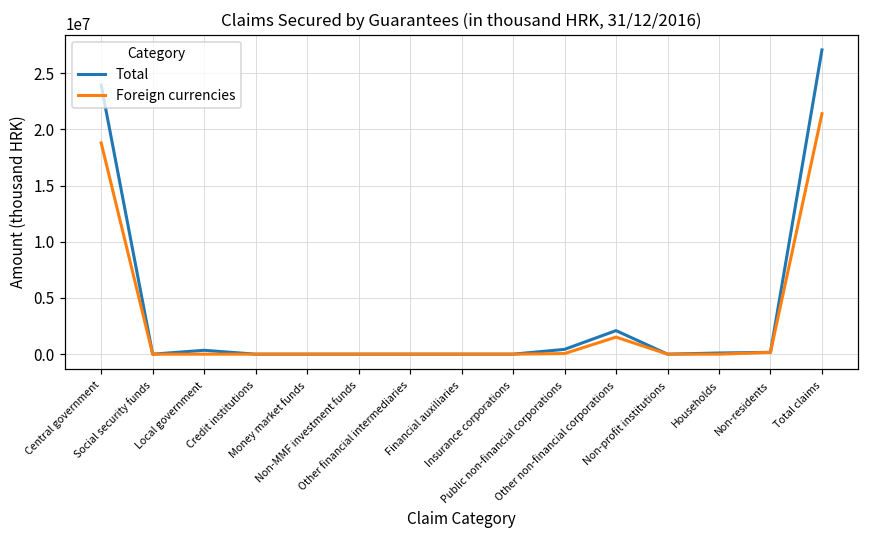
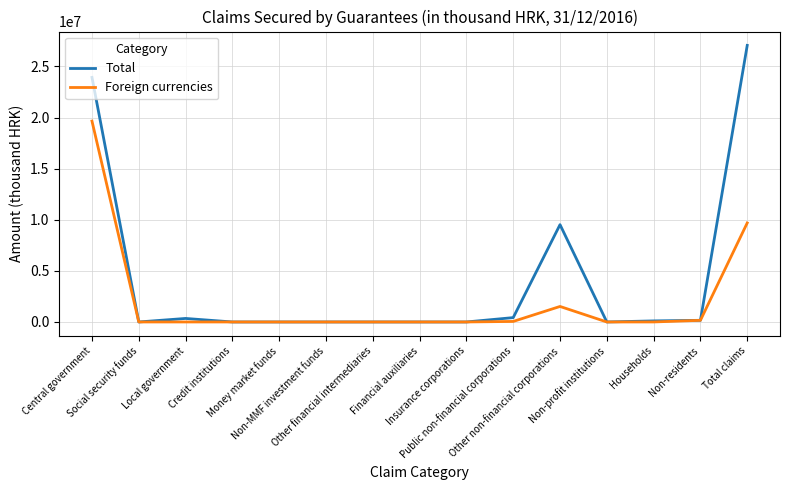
  {
    "Total": {
      "Local government": 300000,
      "Public non-financial corporations": 400000,
-     "Other non-financial corporations": 2100000,
+     "Other non-financial corporations": 9500000,
      "Total claims": 27100000
    },
    "Foreign currencies": {
-     "Central government": 18800000,
+     "Central government": 19700000,
      "Local government": 0,
      "Public non-financial corporations": 100000,
      "Other non-financial corporations": 1500000,
-     "Total claims": 21400000
+     "Total claims": 9700000
    }
  }
